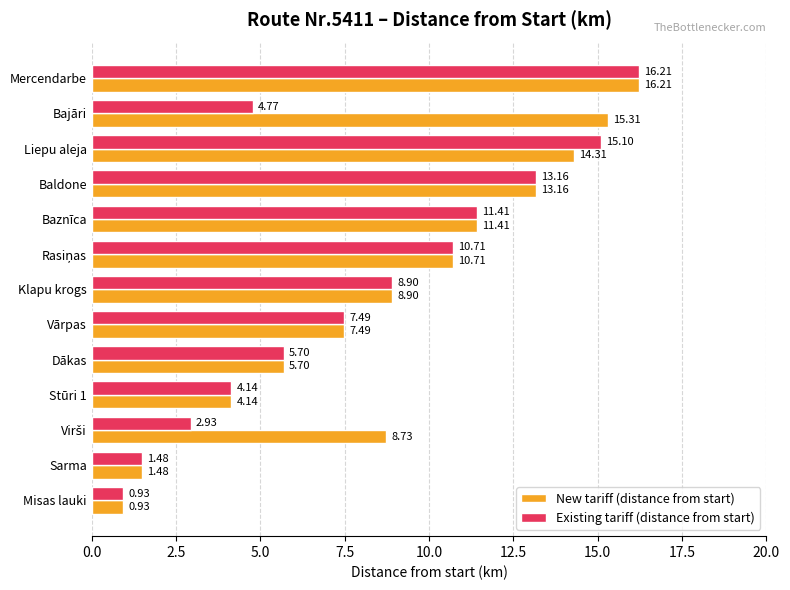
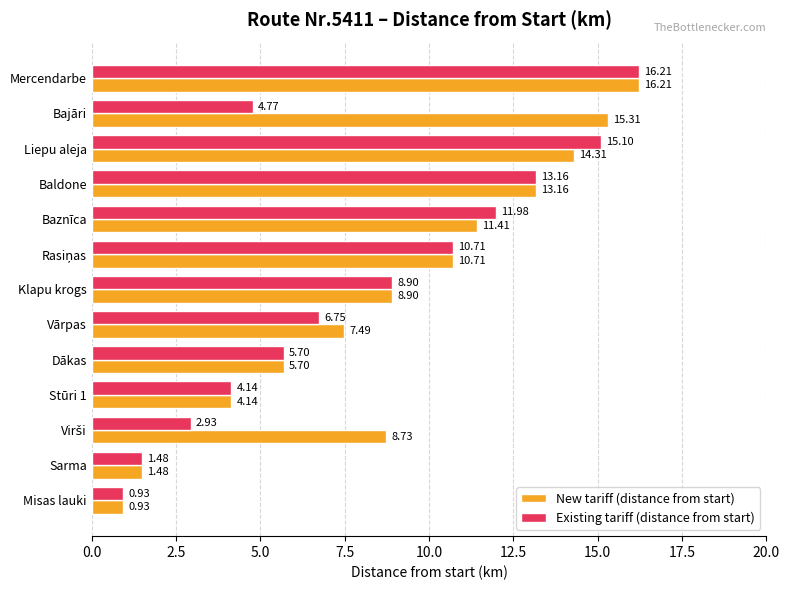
  {
    "New tariff (distance from start)": {
      "Mercendarbe": 16.21,
      "Bajāri": 15.31,
      "Liepu aleja": 14.31,
      "Baldone": 13.16,
      "Baznīca": 11.41,
      "Rasiņas": 10.71,
      "Klapu krogs": 8.90,
      "Vārpas": 7.49,
      "Dākas": 5.70,
      "Stūri 1": 4.14,
      "Virši": 8.73,
      "Sarma": 1.48,
      "Misas lauki": 0.93
    },
    "Existing tariff (distance from start)": {
      "Mercendarbe": 16.21,
      "Bajāri": 4.77,
      "Liepu aleja": 15.10,
      "Baldone": 13.16,
-     "Baznīca": 11.41,
+     "Baznīca": 11.98,
      "Rasiņas": 10.71,
      "Klapu krogs": 8.90,
-     "Vārpas": 7.49,
+     "Vārpas": 6.75,
      "Dākas": 5.70,
      "Stūri 1": 4.14,
      "Virši": 2.93,
      "Sarma": 1.48,
      "Misas lauki": 0.93
    }
  }
